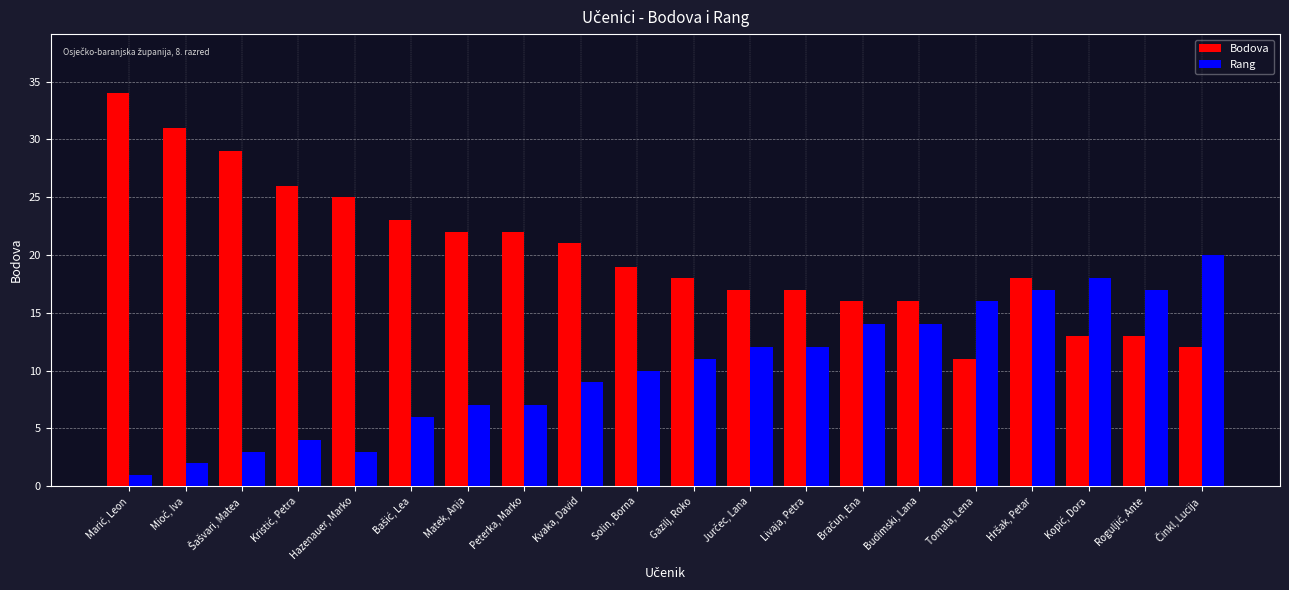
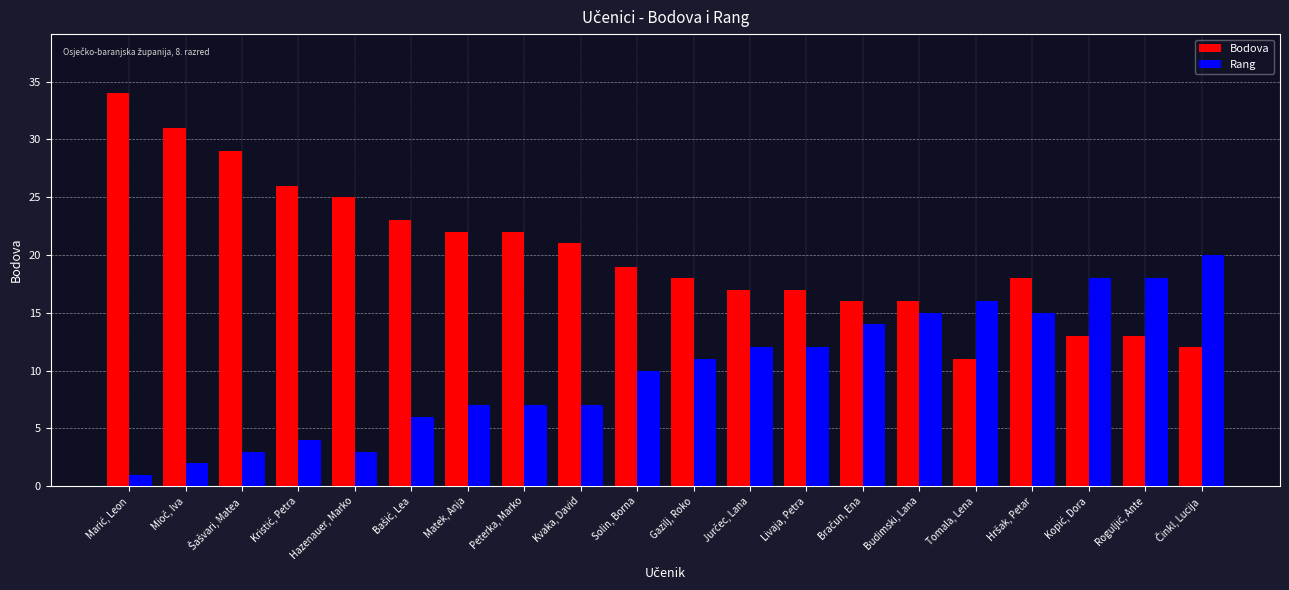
  {
    "Bodova": {
      "Marić, Leon": 34,
      "Mioč, Iva": 31,
      "Šašvari, Matea": 29,
      "Kristić, Petra": 26,
      "Hazenauer, Marko": 25,
      "Bašić, Lea": 23,
      "Matek, Anja": 22,
      "Peterka, Marko": 22,
      "Kvaka, David": 21,
      "Solin, Borna": 19,
      "Gazilj, Roko": 18,
      "Jurčec, Lana": 17,
      "Livaja, Petra": 17,
      "Bračun, Ena": 16,
      "Budimski, Lana": 16,
      "Tomala, Lena": 11,
      "Hršak, Petar": 18,
      "Kopić, Dora": 13,
      "Roguljić, Ante": 13,
      "Činkl, Lucija": 12
    },
    "Rang": {
      "Marić, Leon": 1,
      "Mioč, Iva": 2,
      "Šašvari, Matea": 3,
      "Kristić, Petra": 4,
      "Hazenauer, Marko": 3,
      "Bašić, Lea": 6,
      "Matek, Anja": 7,
      "Peterka, Marko": 7,
-     "Kvaka, David": 9,
+     "Kvaka, David": 7,
      "Solin, Borna": 10,
      "Gazilj, Roko": 11,
      "Jurčec, Lana": 12,
      "Livaja, Petra": 12,
      "Bračun, Ena": 14,
-     "Budimski, Lana": 14,
+     "Budimski, Lana": 15,
      "Tomala, Lena": 16,
-     "Hršak, Petar": 17,
+     "Hršak, Petar": 15,
      "Kopić, Dora": 18,
-     "Roguljić, Ante": 17,
+     "Roguljić, Ante": 18,
      "Činkl, Lucija": 20
    }
  }
